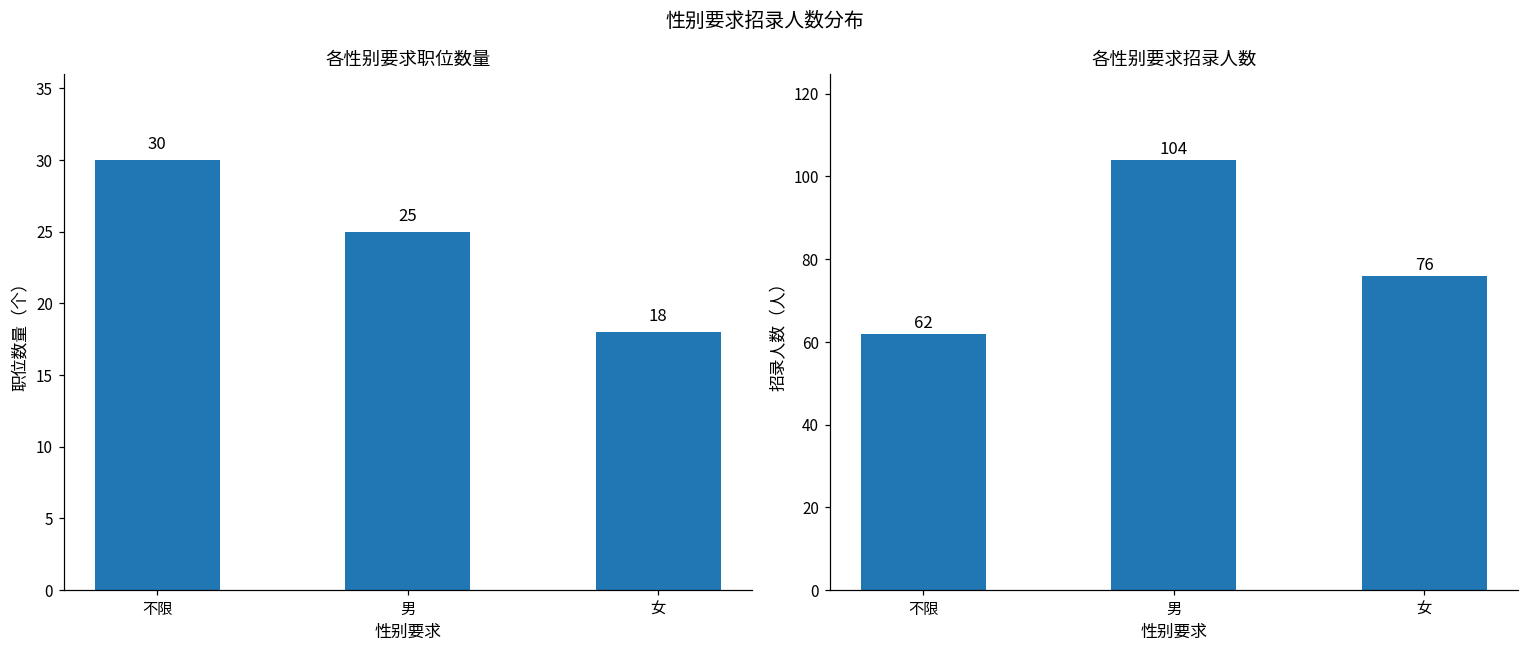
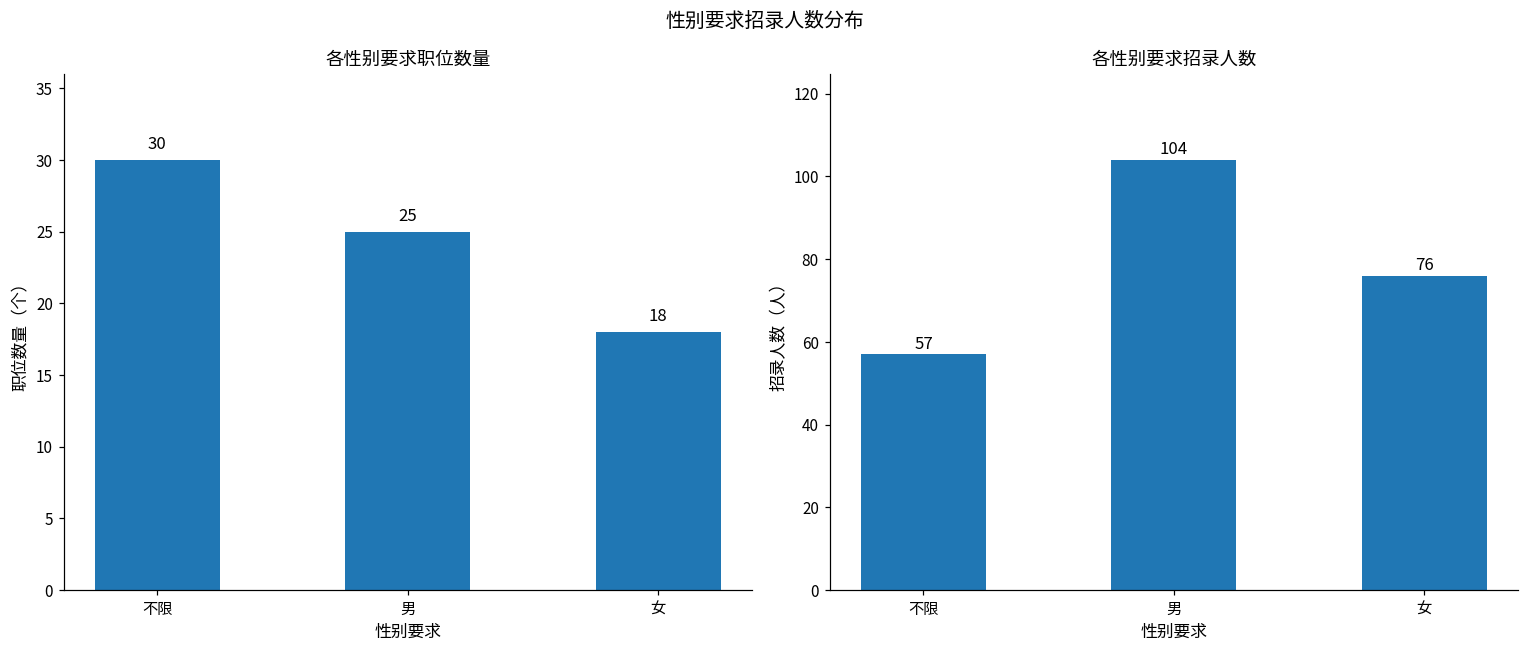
  {
    "各性别要求职位数量": {
      "不限": 30,
      "男": 25,
      "女": 18
    },
    "各性别要求招录人数": {
-     "不限": 62,
+     "不限": 57,
      "男": 104,
      "女": 76
    }
  }
